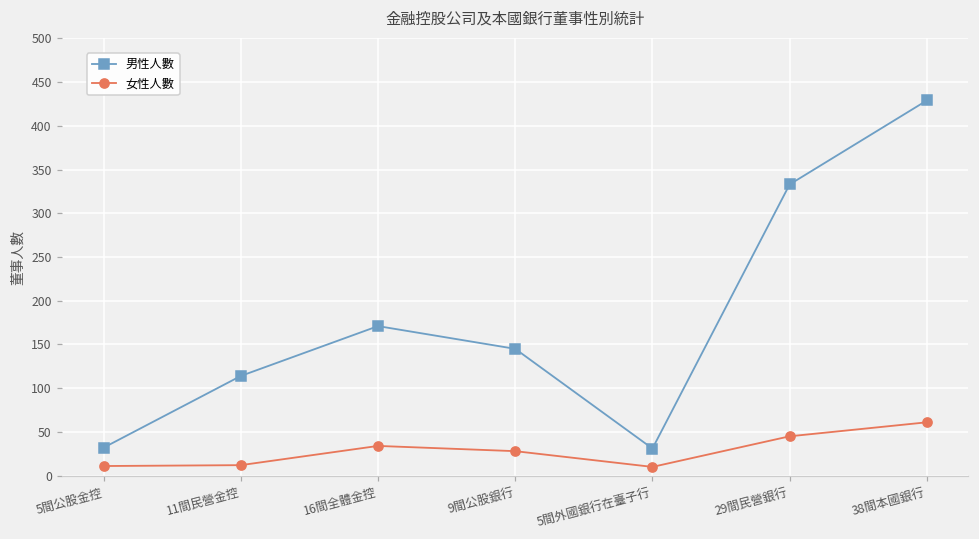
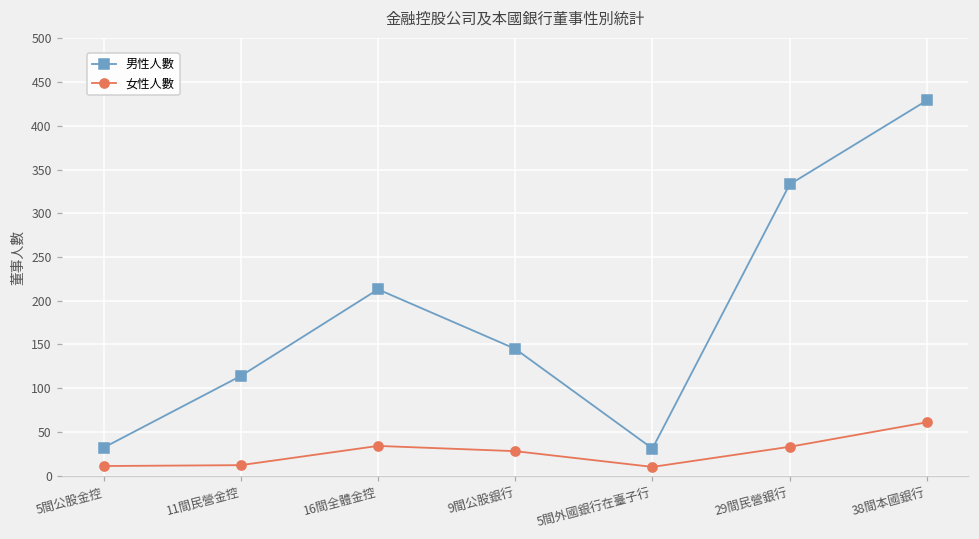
  {
    "男性人數": {
      "5間公股金控": 30,
      "11間民營金控": 110,
-     "16間全體金控": 170,
+     "16間全體金控": 210,
      "9間公股銀行": 150,
      "5間外國銀行在臺子行": 30,
      "29間民營銀行": 330,
      "38間本國銀行": 430
    },
    "女性人數": {
      "5間公股金控": 10,
      "11間民營金控": 10,
      "16間全體金控": 30,
      "9間公股銀行": 30,
      "5間外國銀行在臺子行": 10,
-     "29間民營銀行": 50,
+     "29間民營銀行": 30,
      "38間本國銀行": 60
    }
  }
